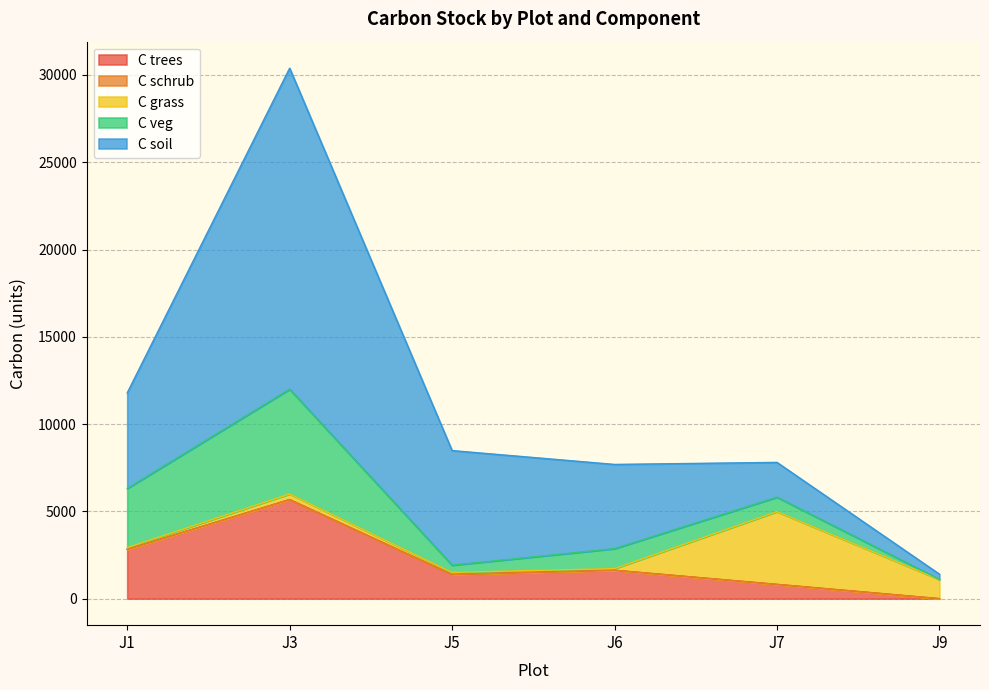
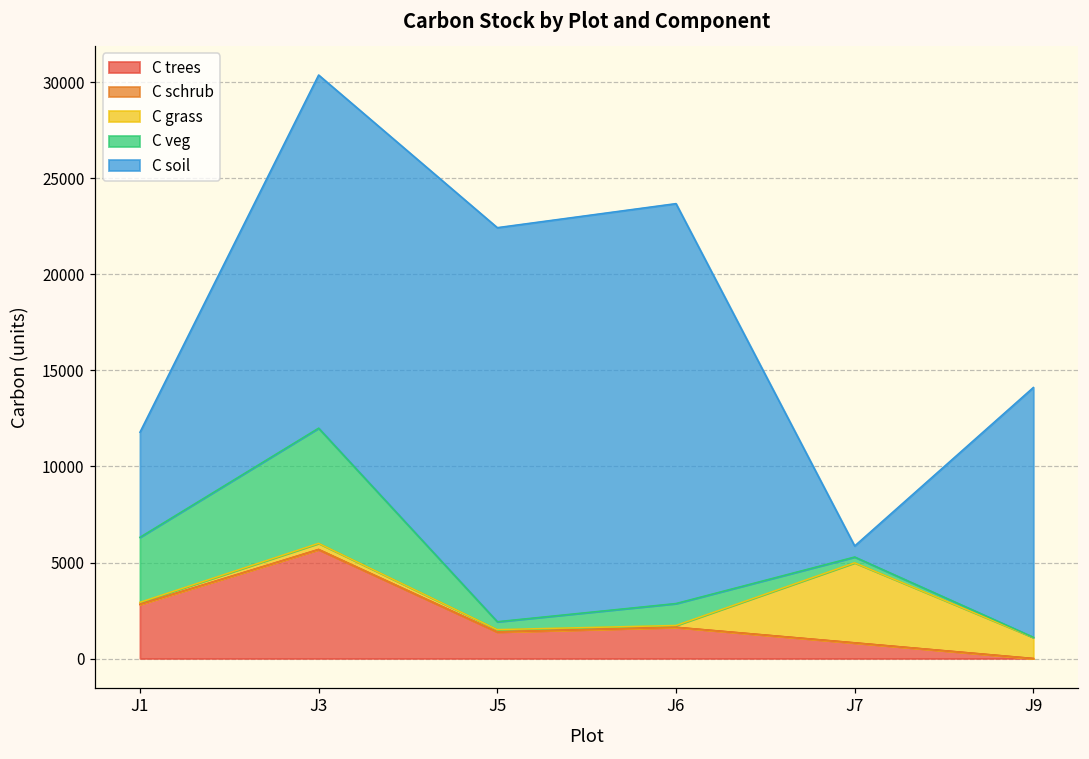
  {
    "C grass": {
      "J3": 300,
      "J7": 4200
    },
    "C veg": {
      "J1": 3400,
      "J3": 6000,
      "J5": 400,
      "J6": 1100,
-     "J7": 800
+     "J7": 300
    },
    "C soil": {
      "J1": 5500,
      "J3": 18400,
-     "J5": 6600,
-     "J6": 4800,
-     "J7": 2000,
-     "J9": 300
+     "J5": 20500,
+     "J6": 20800,
+     "J7": 600,
+     "J9": 13000
    }
  }
